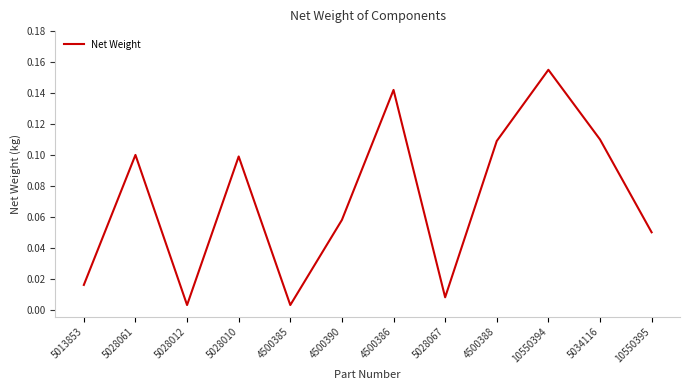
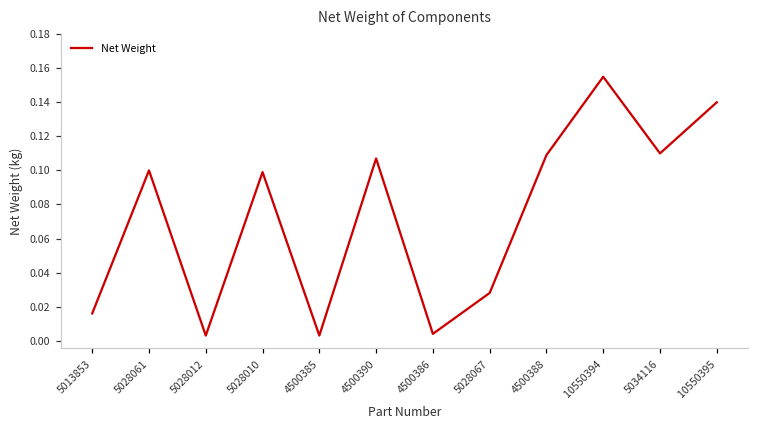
  {
    "5013853": 0.016,
    "5028061": 0.100,
    "5028012": 0.003,
    "5028010": 0.099,
    "4500385": 0.003,
-   "4500390": 0.058,
-   "4500386": 0.142,
-   "5028067": 0.008,
+   "4500390": 0.107,
+   "4500386": 0.004,
+   "5028067": 0.028,
    "4500388": 0.109,
    "10550394": 0.155,
    "5034116": 0.110,
-   "10550395": 0.05
+   "10550395": 0.14
  }
